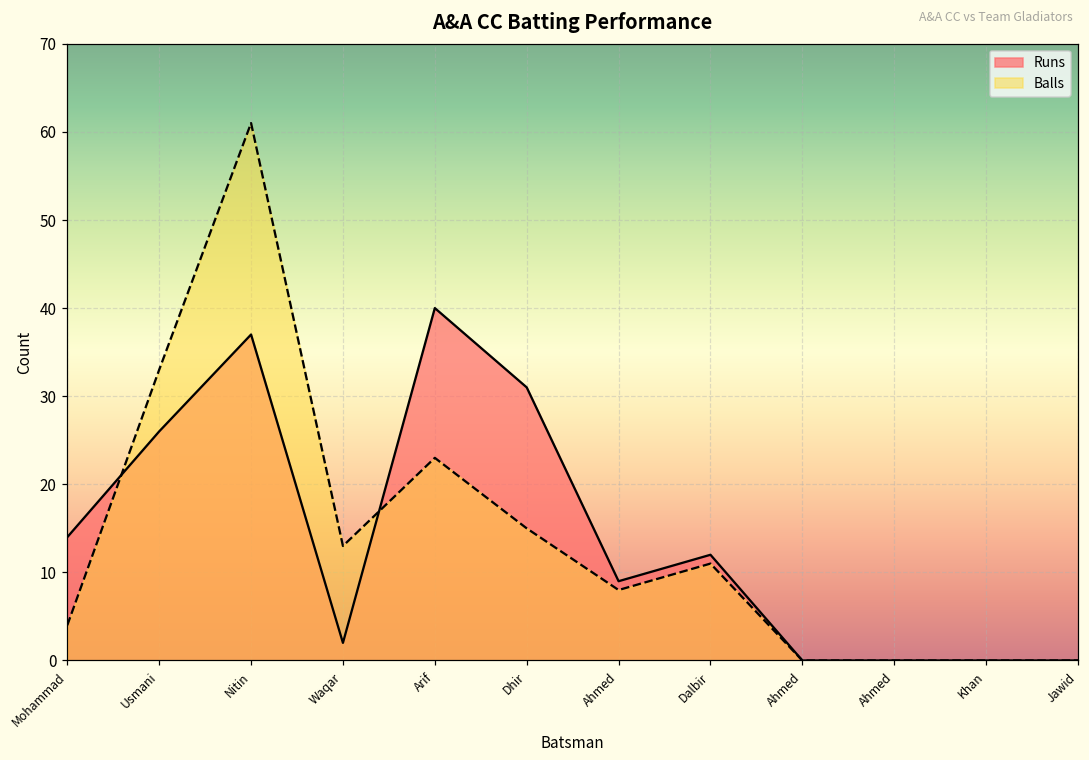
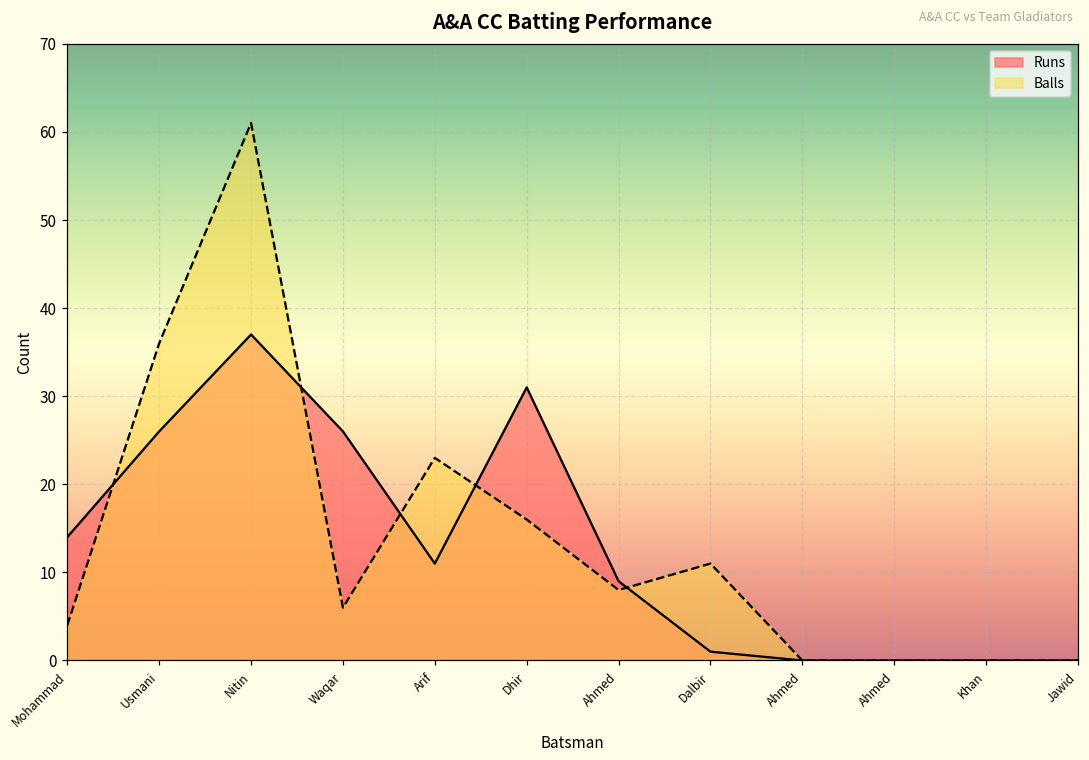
  {
    "Runs": {
      "Mohammad": 14,
      "Usmani": 26,
      "Nitin": 37,
-     "Waqar": 2,
-     "Arif": 40,
+     "Waqar": 26,
+     "Arif": 11,
      "Dhir": 31,
-     "Dalbir": 12
+     "Dalbir": 1
    },
    "Balls": {
      "Mohammad": 4,
-     "Usmani": 33,
+     "Usmani": 36,
      "Nitin": 61,
-     "Waqar": 13,
+     "Waqar": 6,
      "Arif": 23,
-     "Dhir": 15,
+     "Dhir": 16,
      "Dalbir": 11
    }
  }
